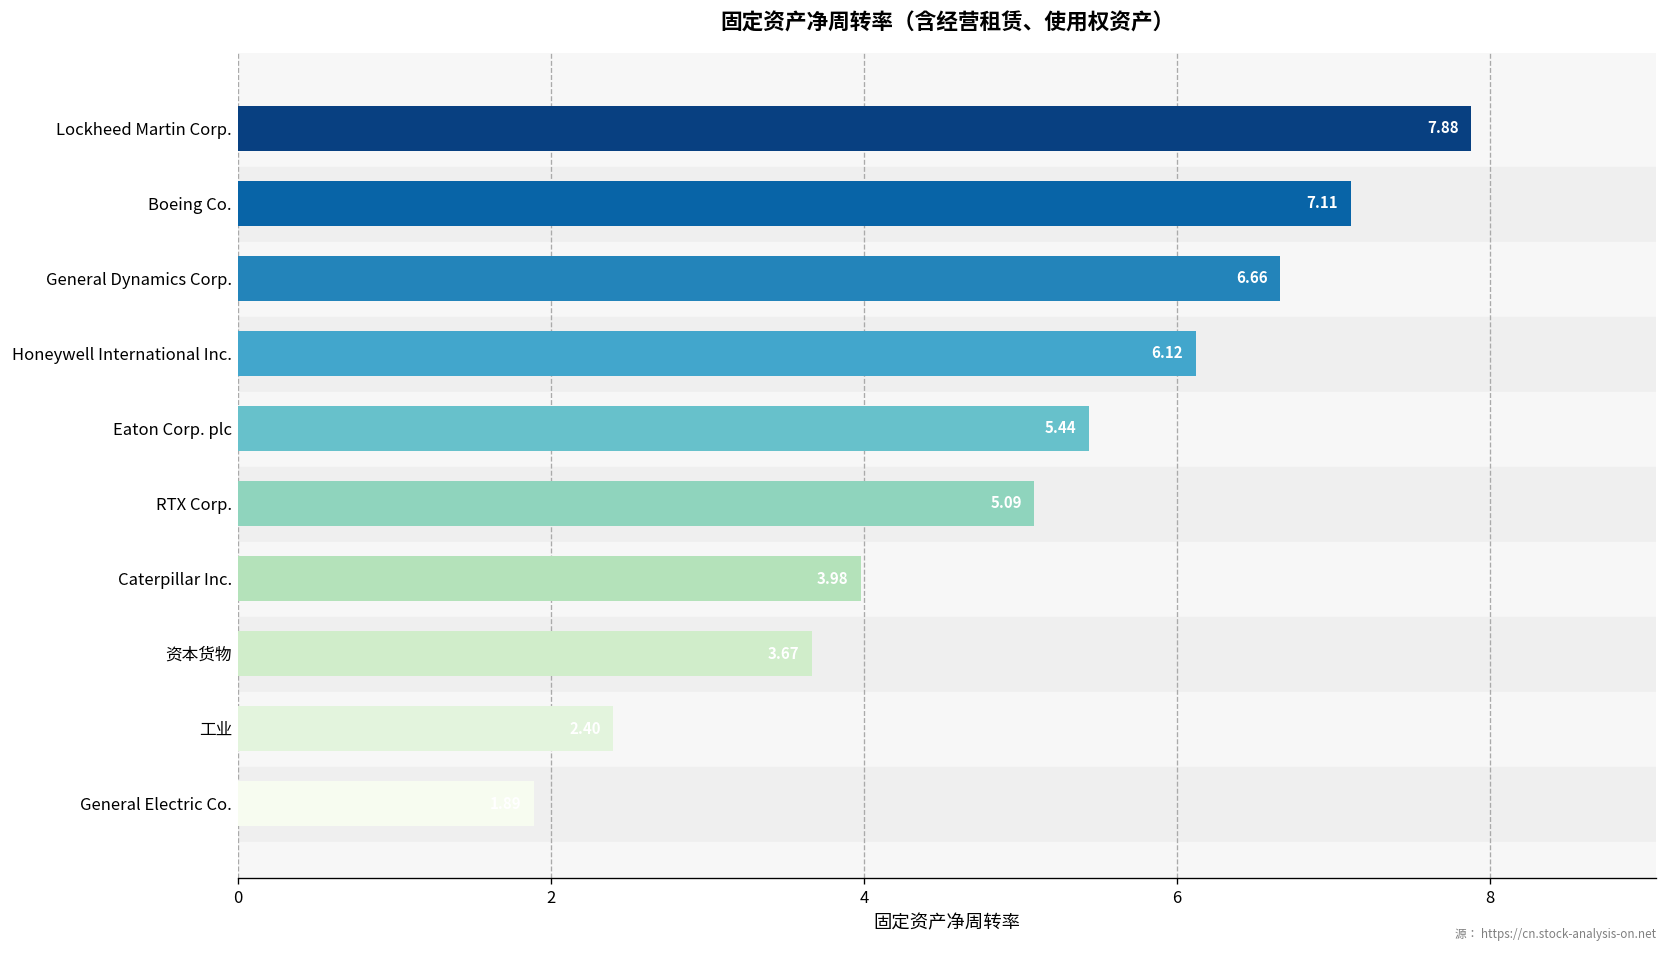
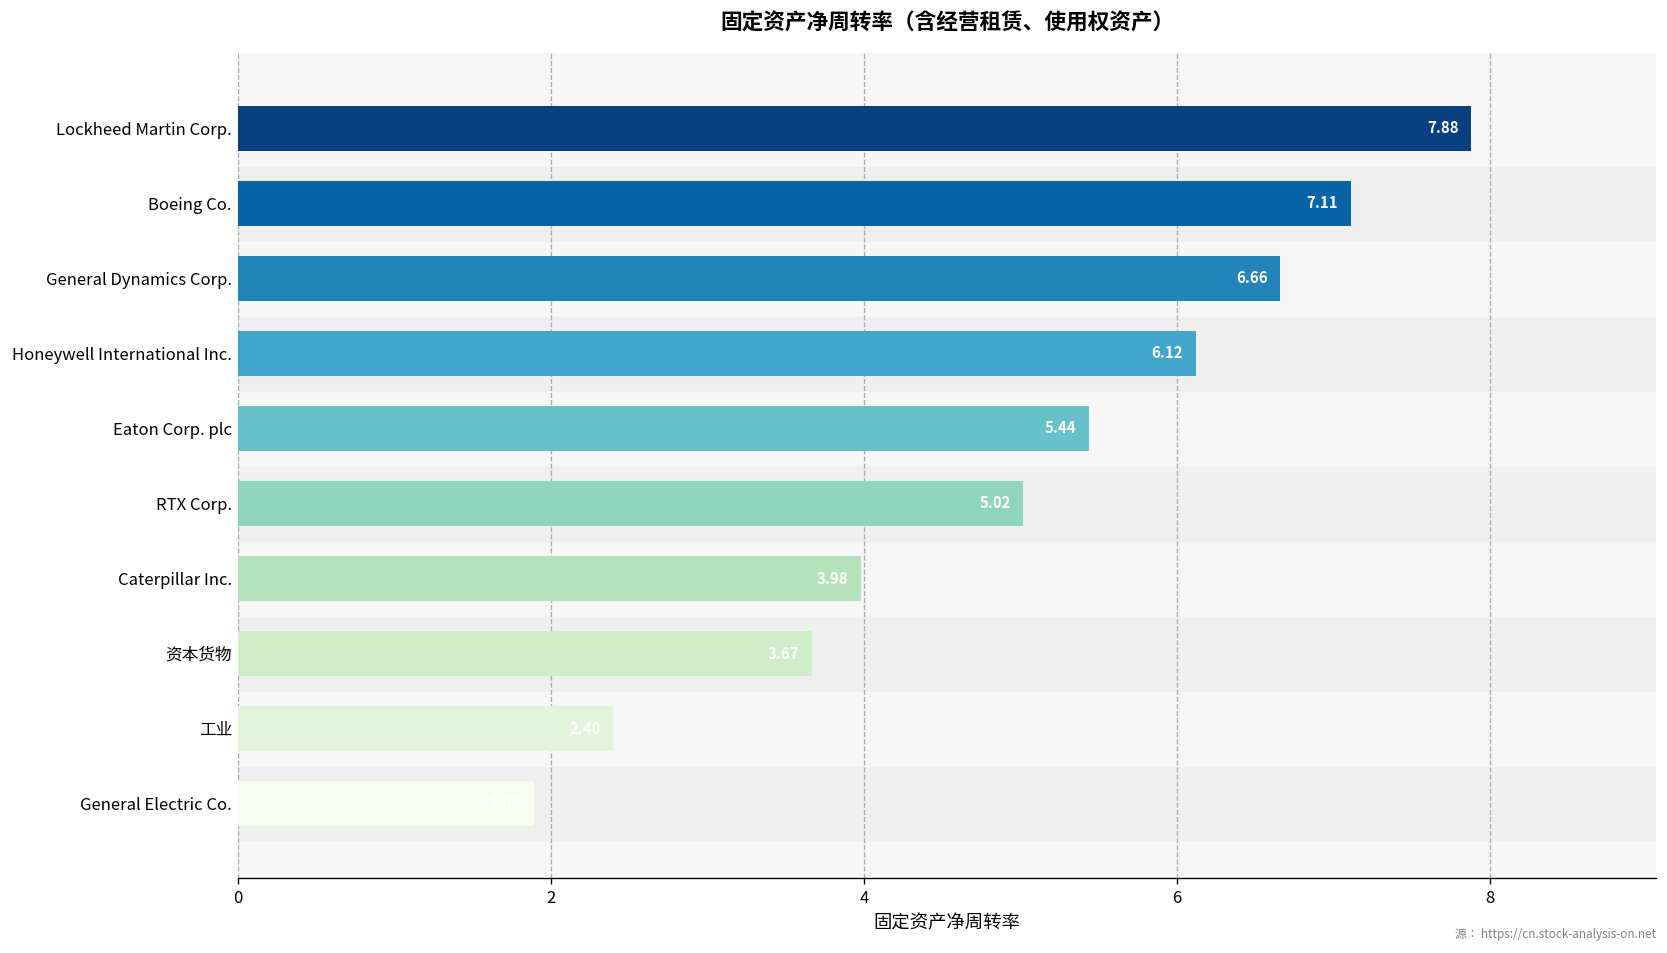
  {
    "Lockheed Martin Corp.": 7.88,
    "Boeing Co.": 7.11,
    "General Dynamics Corp.": 6.66,
    "Honeywell International Inc.": 6.12,
    "Eaton Corp. plc": 5.44,
-   "RTX Corp.": 5.09,
+   "RTX Corp.": 5.02,
    "Caterpillar Inc.": 3.98,
    "资本货物": 3.67
  }
